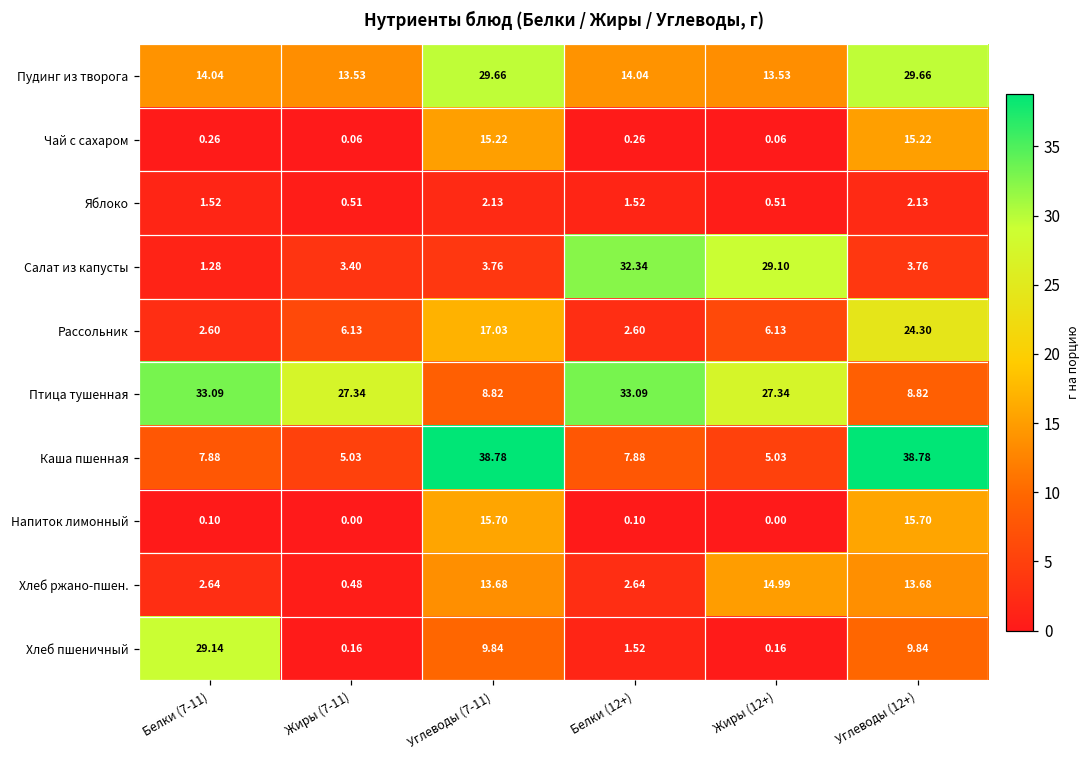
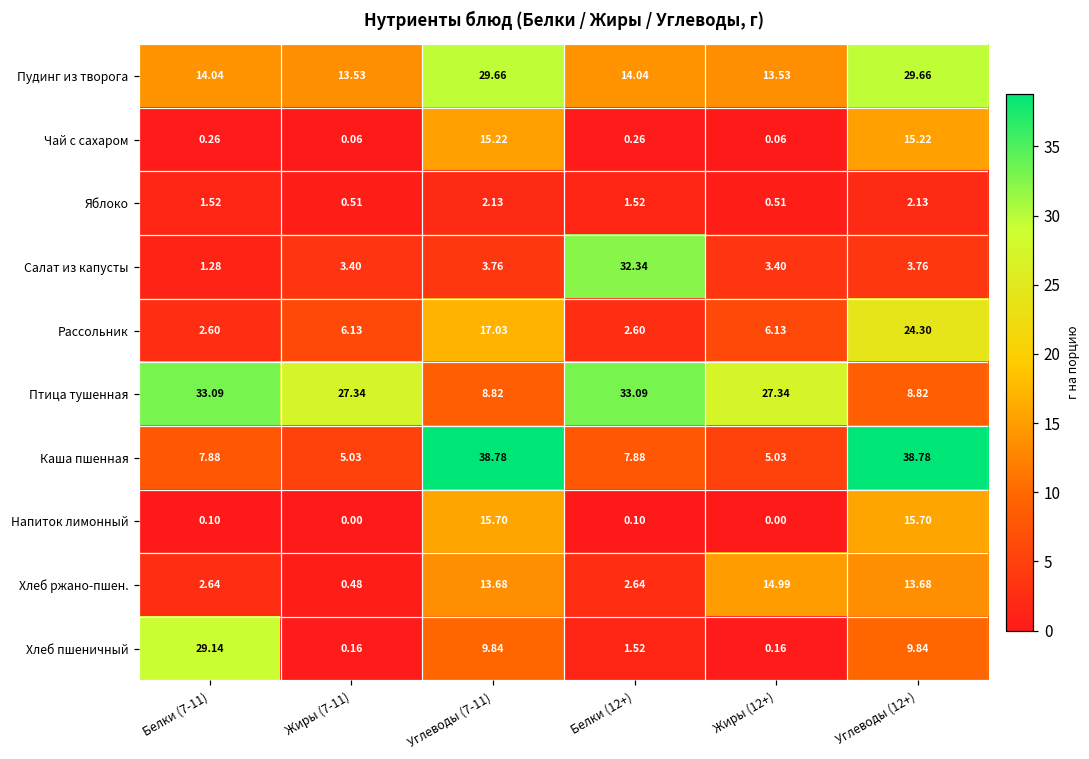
  {
    "Пудинг из творога": {
      "Белки (7-11)": 14.04,
      "Жиры (7-11)": 13.53,
      "Углеводы (7-11)": 29.66,
      "Белки (12+)": 14.04,
      "Жиры (12+)": 13.53,
      "Углеводы (12+)": 29.66
    },
    "Чай с сахаром": {
      "Белки (7-11)": 0.26,
      "Жиры (7-11)": 0.06,
      "Углеводы (7-11)": 15.22,
      "Белки (12+)": 0.26,
      "Жиры (12+)": 0.06,
      "Углеводы (12+)": 15.22
    },
    "Яблоко": {
      "Белки (7-11)": 1.52,
      "Жиры (7-11)": 0.51,
      "Углеводы (7-11)": 2.13,
      "Белки (12+)": 1.52,
      "Жиры (12+)": 0.51,
      "Углеводы (12+)": 2.13
    },
    "Салат из капусты": {
      "Белки (7-11)": 1.28,
      "Жиры (7-11)": 3.40,
      "Углеводы (7-11)": 3.76,
      "Белки (12+)": 32.34,
-     "Жиры (12+)": 29.10,
+     "Жиры (12+)": 3.40,
      "Углеводы (12+)": 3.76
    },
    "Рассольник": {
      "Белки (7-11)": 2.60,
      "Жиры (7-11)": 6.13,
      "Углеводы (7-11)": 17.03,
      "Белки (12+)": 2.60,
      "Жиры (12+)": 6.13,
      "Углеводы (12+)": 24.30
    },
    "Птица тушенная": {
      "Белки (7-11)": 33.09,
      "Жиры (7-11)": 27.34,
      "Углеводы (7-11)": 8.82,
      "Белки (12+)": 33.09,
      "Жиры (12+)": 27.34,
      "Углеводы (12+)": 8.82
    },
    "Каша пшенная": {
      "Белки (7-11)": 7.88,
      "Жиры (7-11)": 5.03,
      "Углеводы (7-11)": 38.78,
      "Белки (12+)": 7.88,
      "Жиры (12+)": 5.03,
      "Углеводы (12+)": 38.78
    },
    "Напиток лимонный": {
      "Белки (7-11)": 0.10,
      "Жиры (7-11)": 0.00,
      "Углеводы (7-11)": 15.70,
      "Белки (12+)": 0.10,
      "Жиры (12+)": 0.00,
      "Углеводы (12+)": 15.70
    },
    "Хлеб ржано-пшен.": {
      "Белки (7-11)": 2.64,
      "Жиры (7-11)": 0.48,
      "Углеводы (7-11)": 13.68,
      "Белки (12+)": 2.64,
      "Жиры (12+)": 14.99,
      "Углеводы (12+)": 13.68
    },
    "Хлеб пшеничный": {
      "Белки (7-11)": 29.14,
      "Жиры (7-11)": 0.16,
      "Углеводы (7-11)": 9.84,
      "Белки (12+)": 1.52,
      "Жиры (12+)": 0.16,
      "Углеводы (12+)": 9.84
    }
  }
